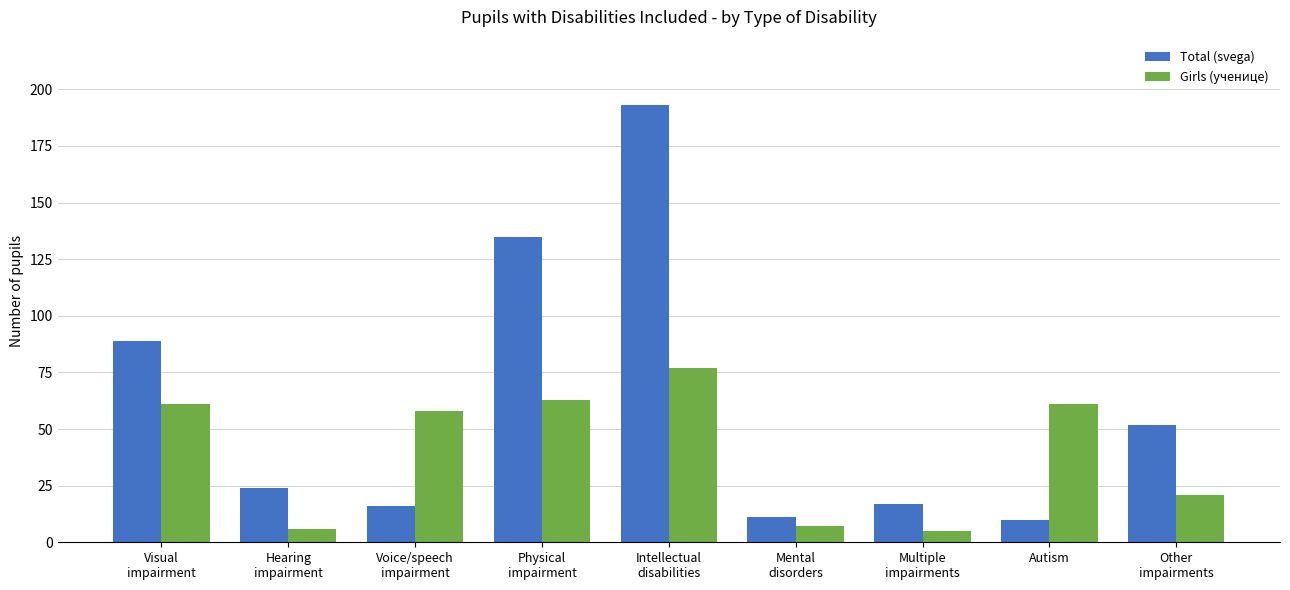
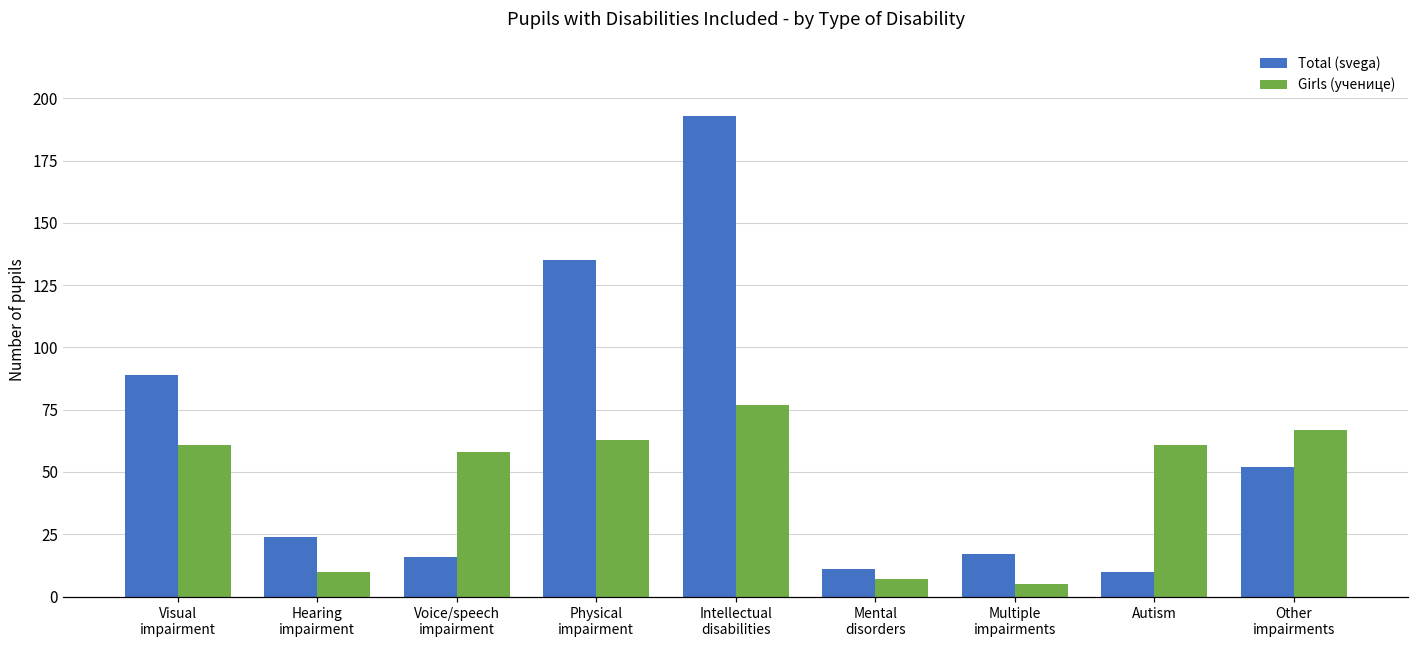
  {
    "Total (svega)": {
      "Visual impairment": 89,
      "Hearing impairment": 24,
      "Voice/speech impairment": 16,
      "Physical impairment": 135,
      "Intellectual disabilities": 193,
      "Mental disorders": 11,
      "Multiple impairments": 17,
      "Autism": 10,
      "Other impairments": 52
    },
    "Girls (ученице)": {
      "Visual impairment": 61,
-     "Hearing impairment": 6,
+     "Hearing impairment": 10,
      "Voice/speech impairment": 58,
      "Physical impairment": 63,
      "Intellectual disabilities": 77,
      "Mental disorders": 7,
      "Multiple impairments": 5,
      "Autism": 61,
-     "Other impairments": 21
+     "Other impairments": 67
    }
  }
